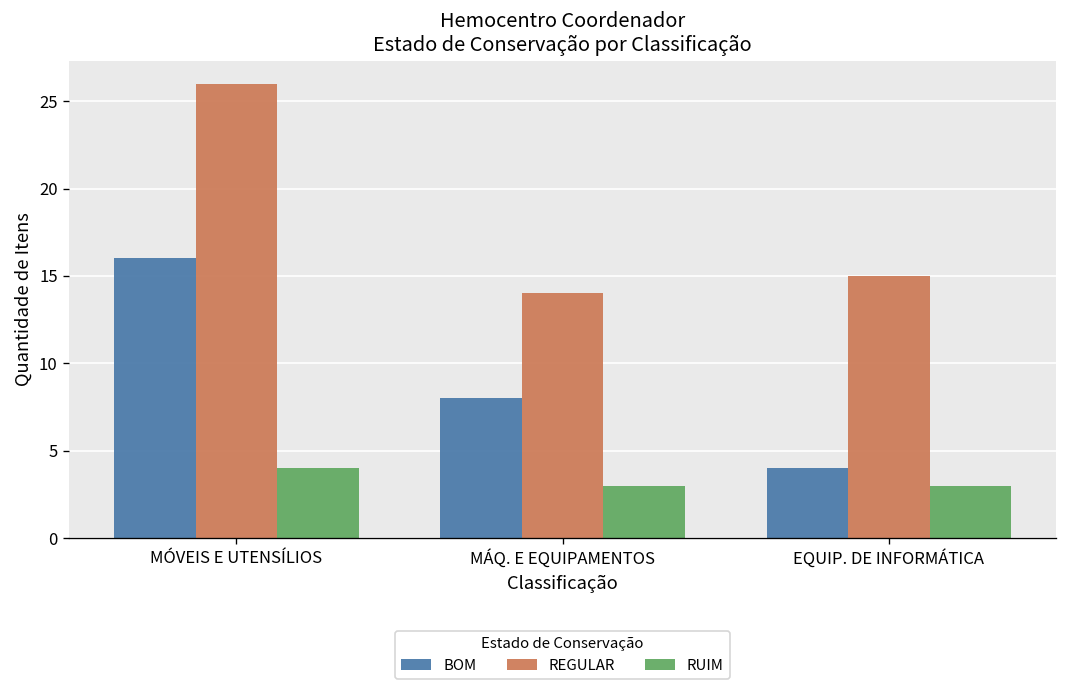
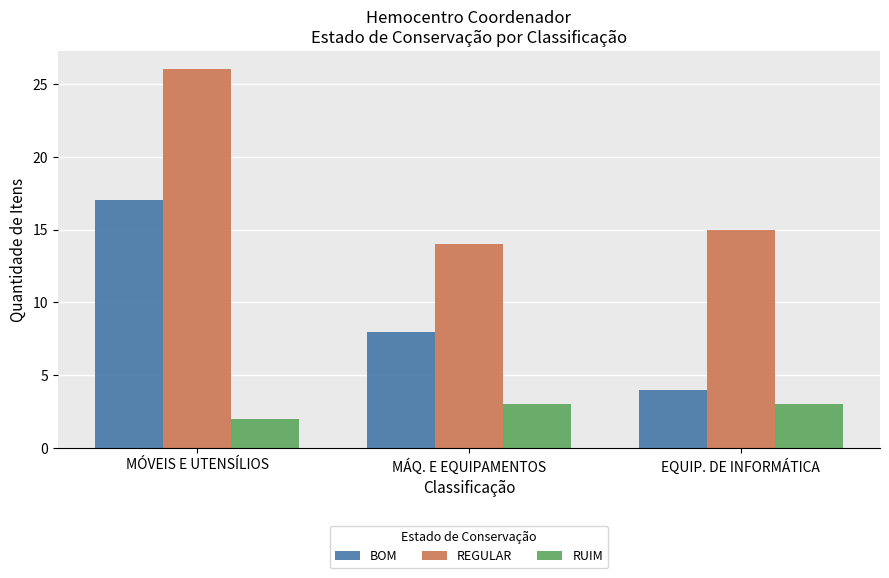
  {
    "BOM": {
-     "MÓVEIS E UTENSÍLIOS": 16,
+     "MÓVEIS E UTENSÍLIOS": 17,
      "MÁQ. E EQUIPAMENTOS": 8,
      "EQUIP. DE INFORMÁTICA": 4
    },
    "REGULAR": {
      "MÓVEIS E UTENSÍLIOS": 26,
      "MÁQ. E EQUIPAMENTOS": 14,
      "EQUIP. DE INFORMÁTICA": 15
    },
    "RUIM": {
-     "MÓVEIS E UTENSÍLIOS": 4,
+     "MÓVEIS E UTENSÍLIOS": 2,
      "MÁQ. E EQUIPAMENTOS": 3,
      "EQUIP. DE INFORMÁTICA": 3
    }
  }
